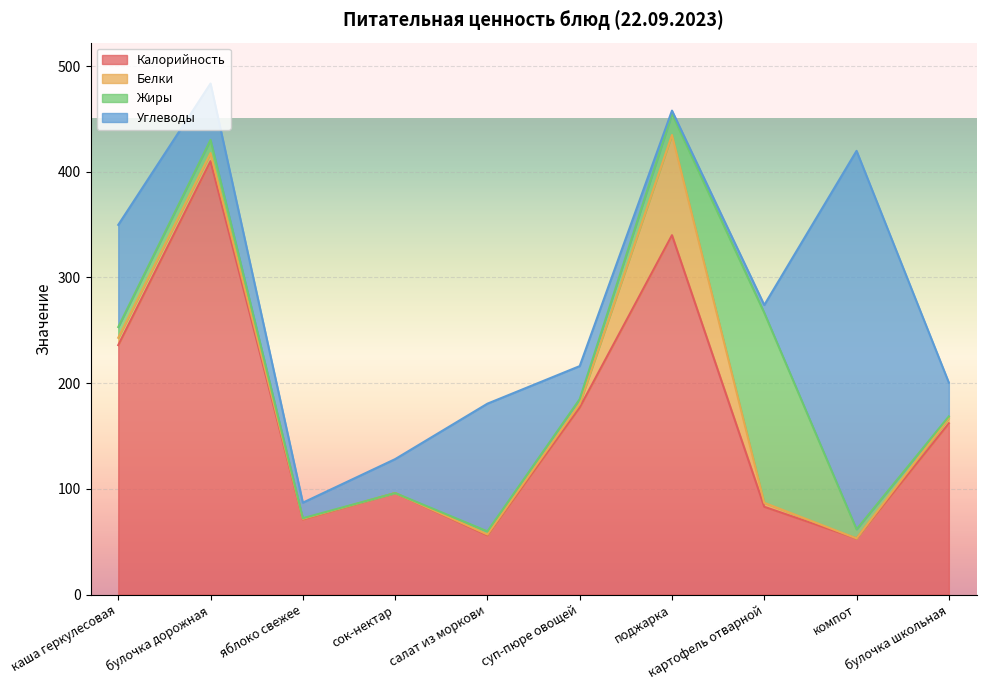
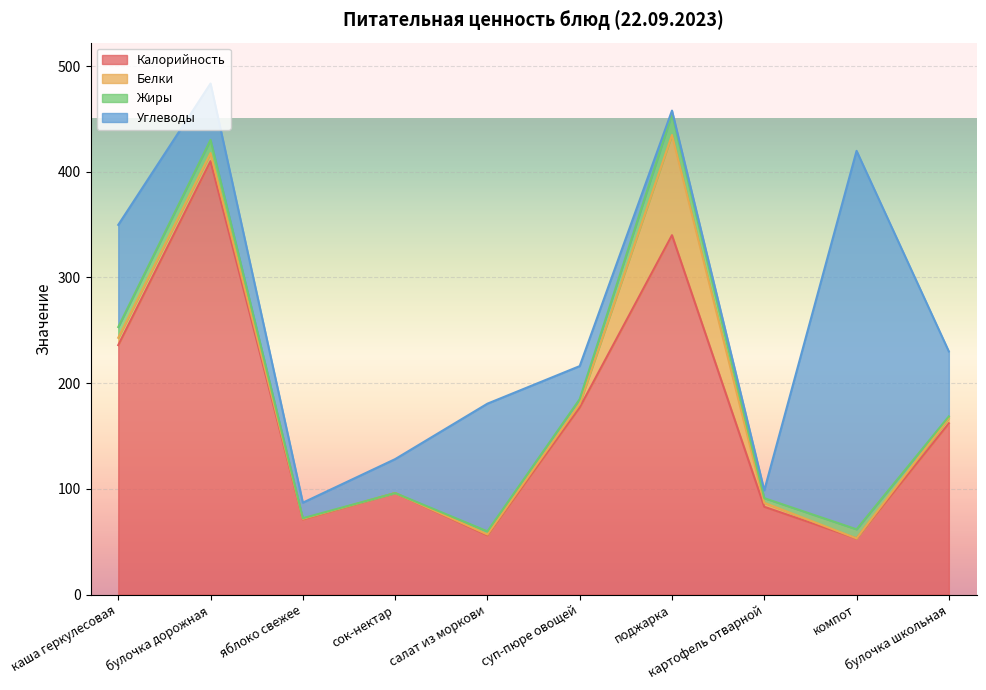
  {
    "Калорийность": {
      "каша геркулесовая": 236,
      "булочка дорожная": 410,
      "суп-пюре овощей": 177,
      "поджарка": 340,
      "картофель отварной": 83,
      "булочка школьная": 162
    },
    "Белки": {
      "каша геркулесовая": 7,
      "булочка дорожная": 8,
      "суп-пюре овощей": 3,
      "поджарка": 95,
      "картофель отварной": 4
    },
    "Жиры": {
      "каша геркулесовая": 10,
      "булочка дорожная": 13,
      "салат из моркови": 3,
      "суп-пюре овощей": 5,
      "поджарка": 20,
-     "картофель отварной": 180,
+     "картофель отварной": 4,
      "компот": 9
    },
    "Углеводы": {
      "каша геркулесовая": 97,
      "яблоко свежее": 15,
      "сок-нектар": 32,
      "салат из моркови": 121,
      "суп-пюре овощей": 31,
      "поджарка": 3,
      "картофель отварной": 7,
      "компот": 358,
-     "булочка школьная": 32
+     "булочка школьная": 61
    }
  }
